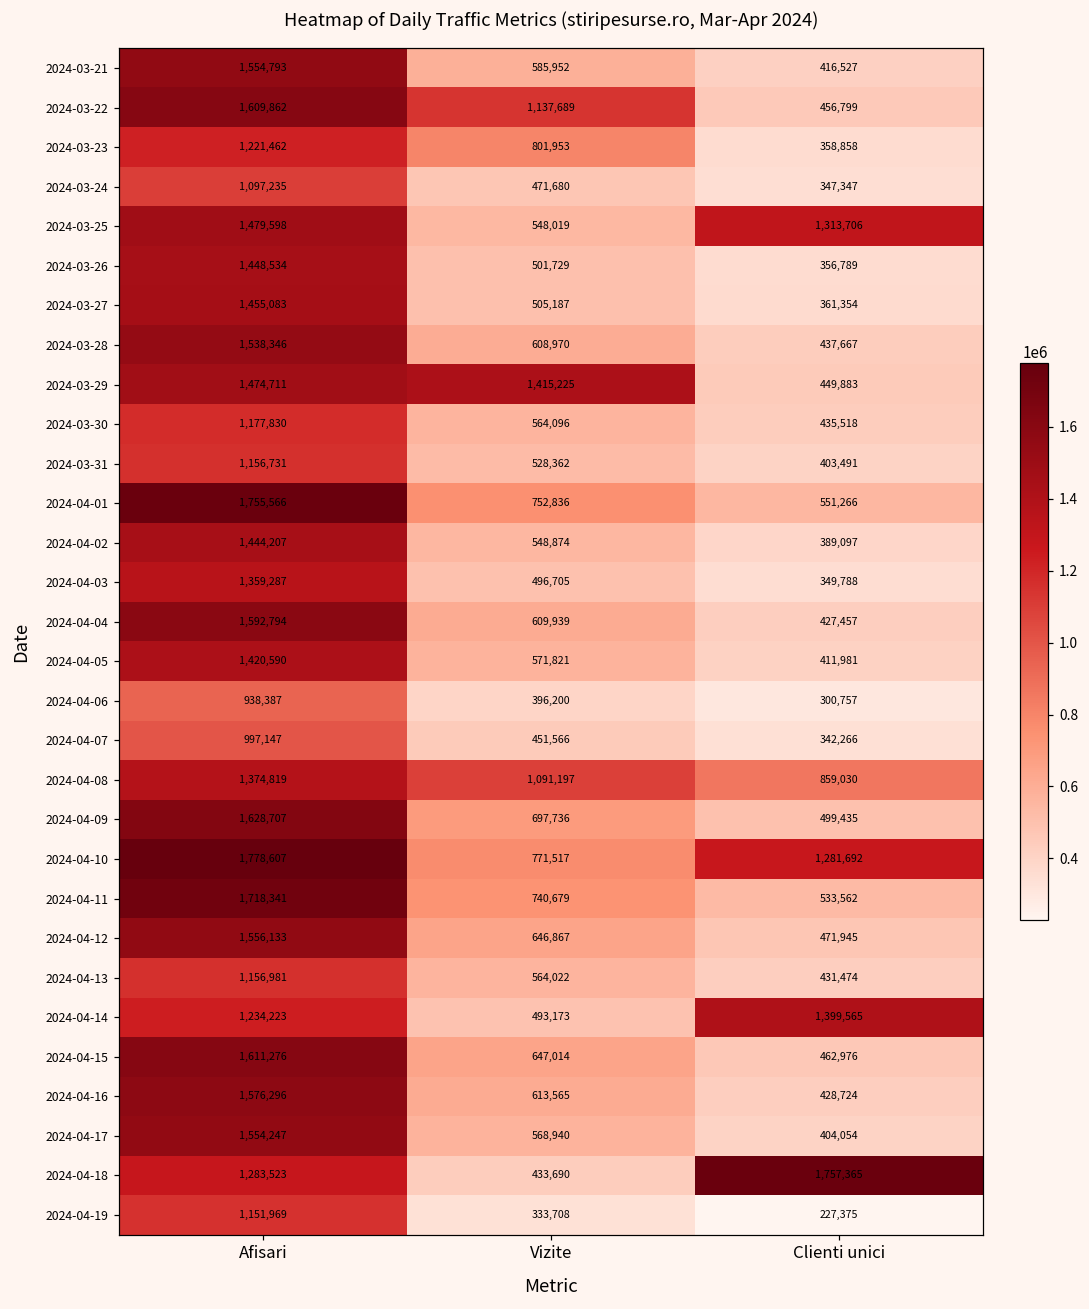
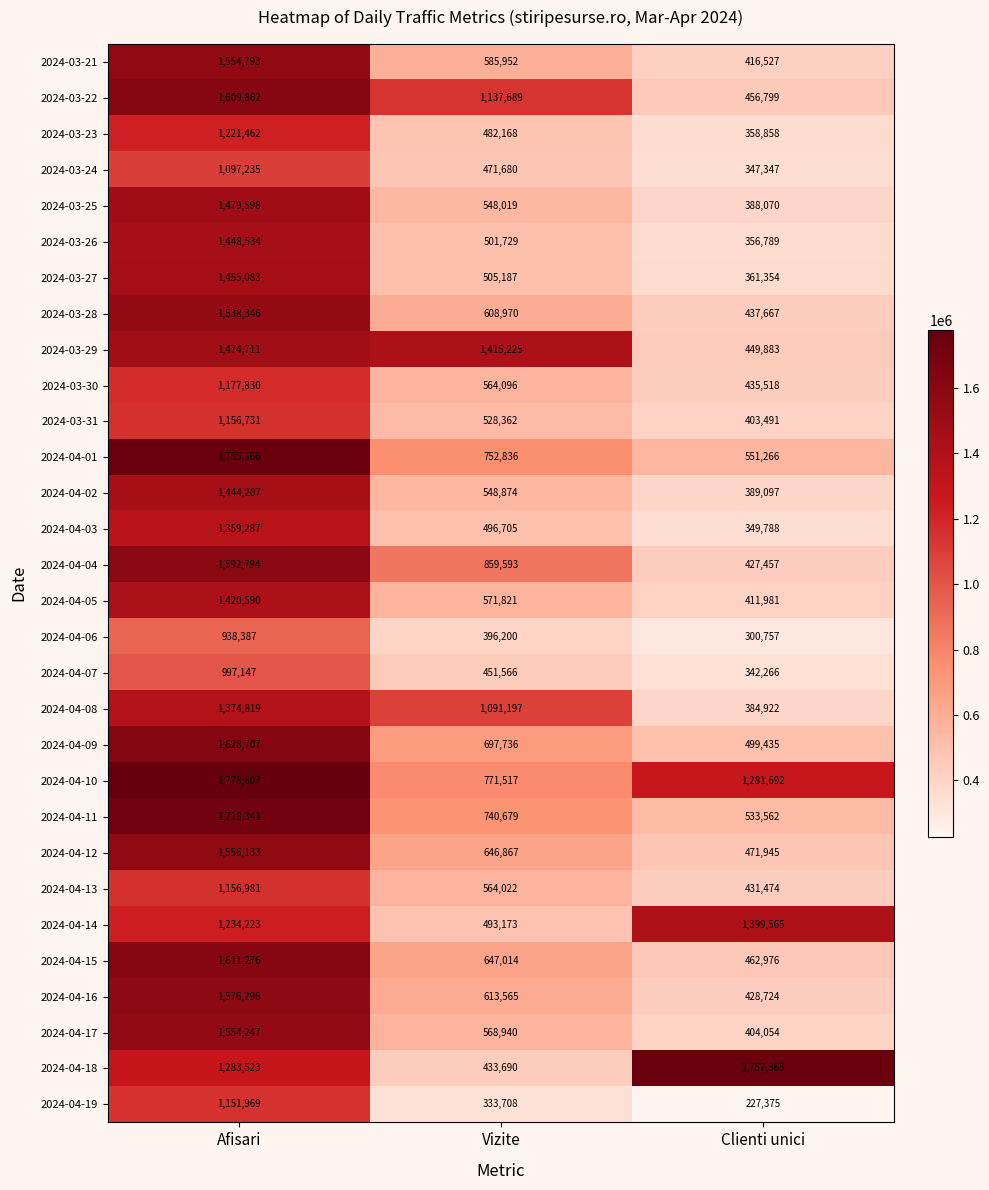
  {
    "2024-03-21": {
      "Afisari": "1,554,793",
      "Vizite": "585,952",
      "Clienti unici": "416,527"
    },
    "2024-03-22": {
      "Afisari": "1,609,862",
      "Vizite": "1,137,689",
      "Clienti unici": "456,799"
    },
    "2024-03-23": {
      "Afisari": "1,221,462",
-     "Vizite": "801,953",
+     "Vizite": "482,168",
      "Clienti unici": "358,858"
    },
    "2024-03-24": {
      "Afisari": "1,097,235",
      "Vizite": "471,680",
      "Clienti unici": "347,347"
    },
    "2024-03-25": {
      "Afisari": "1,479,598",
      "Vizite": "548,019",
-     "Clienti unici": "1,313,706"
+     "Clienti unici": "388,070"
    },
    "2024-03-26": {
      "Afisari": "1,448,534",
      "Vizite": "501,729",
      "Clienti unici": "356,789"
    },
    "2024-03-27": {
      "Afisari": "1,455,083",
      "Vizite": "505,187",
      "Clienti unici": "361,354"
    },
    "2024-03-28": {
      "Afisari": "1,538,346",
      "Vizite": "608,970",
      "Clienti unici": "437,667"
    },
    "2024-03-29": {
      "Afisari": "1,474,711",
      "Vizite": "1,415,225",
      "Clienti unici": "449,883"
    },
    "2024-03-30": {
      "Afisari": "1,177,830",
      "Vizite": "564,096",
      "Clienti unici": "435,518"
    },
    "2024-03-31": {
      "Afisari": "1,156,731",
      "Vizite": "528,362",
      "Clienti unici": "403,491"
    },
    "2024-04-01": {
      "Afisari": "1,755,566",
      "Vizite": "752,836",
      "Clienti unici": "551,266"
    },
    "2024-04-02": {
      "Afisari": "1,444,207",
      "Vizite": "548,874",
      "Clienti unici": "389,097"
    },
    "2024-04-03": {
      "Afisari": "1,359,287",
      "Vizite": "496,705",
      "Clienti unici": "349,788"
    },
    "2024-04-04": {
      "Afisari": "1,592,794",
-     "Vizite": "609,939",
+     "Vizite": "859,593",
      "Clienti unici": "427,457"
    },
    "2024-04-05": {
      "Afisari": "1,420,590",
      "Vizite": "571,821",
      "Clienti unici": "411,981"
    },
    "2024-04-06": {
      "Afisari": "938,387",
      "Vizite": "396,200",
      "Clienti unici": "300,757"
    },
    "2024-04-07": {
      "Afisari": "997,147",
      "Vizite": "451,566",
      "Clienti unici": "342,266"
    },
    "2024-04-08": {
      "Afisari": "1,374,819",
      "Vizite": "1,091,197",
-     "Clienti unici": "859,030"
+     "Clienti unici": "384,922"
    },
    "2024-04-09": {
      "Afisari": "1,628,707",
      "Vizite": "697,736",
      "Clienti unici": "499,435"
    },
    "2024-04-10": {
      "Afisari": "1,778,607",
      "Vizite": "771,517",
      "Clienti unici": "1,281,692"
    },
    "2024-04-11": {
      "Afisari": "1,718,341",
      "Vizite": "740,679",
      "Clienti unici": "533,562"
    },
    "2024-04-12": {
      "Afisari": "1,556,133",
      "Vizite": "646,867",
      "Clienti unici": "471,945"
    },
    "2024-04-13": {
      "Afisari": "1,156,981",
      "Vizite": "564,022",
      "Clienti unici": "431,474"
    },
    "2024-04-14": {
      "Afisari": "1,234,223",
      "Vizite": "493,173",
      "Clienti unici": "1,399,565"
    },
    "2024-04-15": {
      "Afisari": "1,611,276",
      "Vizite": "647,014",
      "Clienti unici": "462,976"
    },
    "2024-04-16": {
      "Afisari": "1,576,296",
      "Vizite": "613,565",
      "Clienti unici": "428,724"
    },
    "2024-04-17": {
      "Afisari": "1,554,247",
      "Vizite": "568,940",
      "Clienti unici": "404,054"
    },
    "2024-04-18": {
      "Afisari": "1,283,523",
      "Vizite": "433,690",
      "Clienti unici": "1,757,365"
    },
    "2024-04-19": {
      "Afisari": "1,151,969",
      "Vizite": "333,708",
      "Clienti unici": "227,375"
    }
  }
